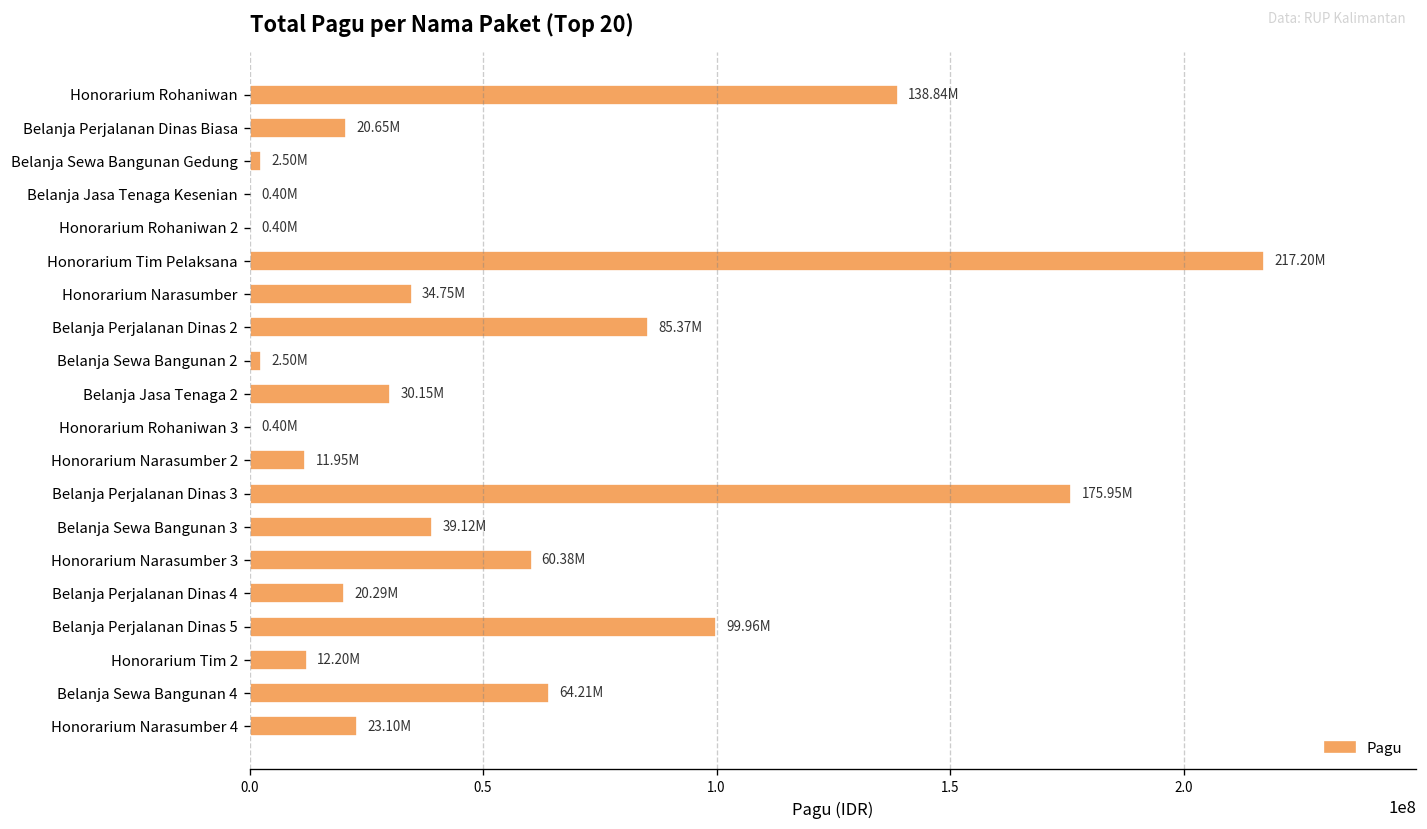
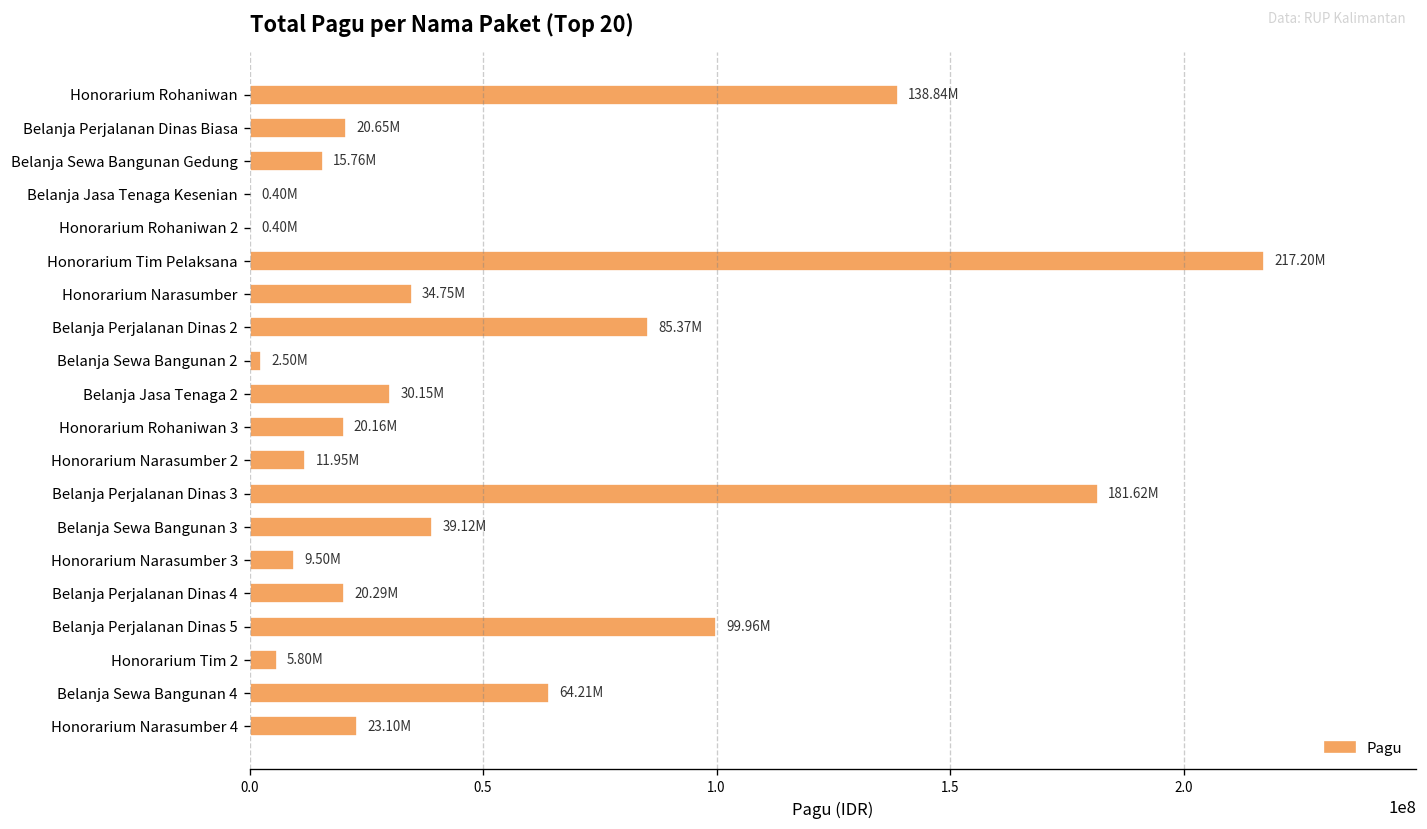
  {
    "Honorarium Rohaniwan": "138.84M",
    "Belanja Perjalanan Dinas Biasa": "20.65M",
-   "Belanja Sewa Bangunan Gedung": "2.50M",
+   "Belanja Sewa Bangunan Gedung": "15.76M",
    "Belanja Jasa Tenaga Kesenian": "0.40M",
    "Honorarium Rohaniwan 2": "0.40M",
    "Honorarium Tim Pelaksana": "217.20M",
    "Honorarium Narasumber": "34.75M",
    "Belanja Perjalanan Dinas 2": "85.37M",
    "Belanja Sewa Bangunan 2": "2.50M",
    "Belanja Jasa Tenaga 2": "30.15M",
-   "Honorarium Rohaniwan 3": "0.40M",
+   "Honorarium Rohaniwan 3": "20.16M",
    "Honorarium Narasumber 2": "11.95M",
-   "Belanja Perjalanan Dinas 3": "175.95M",
+   "Belanja Perjalanan Dinas 3": "181.62M",
    "Belanja Sewa Bangunan 3": "39.12M",
-   "Honorarium Narasumber 3": "60.38M",
+   "Honorarium Narasumber 3": "9.50M",
    "Belanja Perjalanan Dinas 4": "20.29M",
    "Belanja Perjalanan Dinas 5": "99.96M",
-   "Honorarium Tim 2": "12.20M",
+   "Honorarium Tim 2": "5.80M",
    "Belanja Sewa Bangunan 4": "64.21M",
    "Honorarium Narasumber 4": "23.10M"
  }
